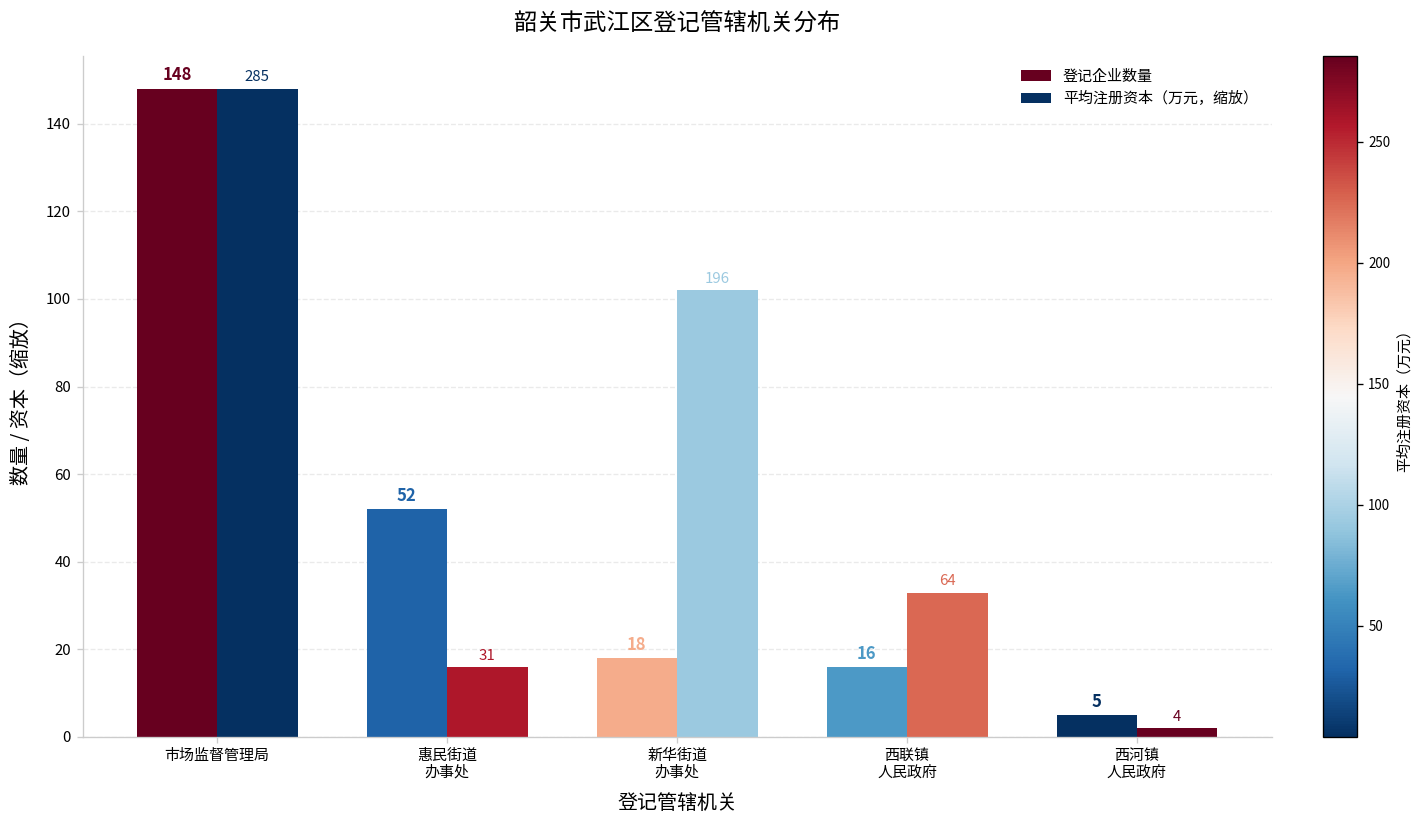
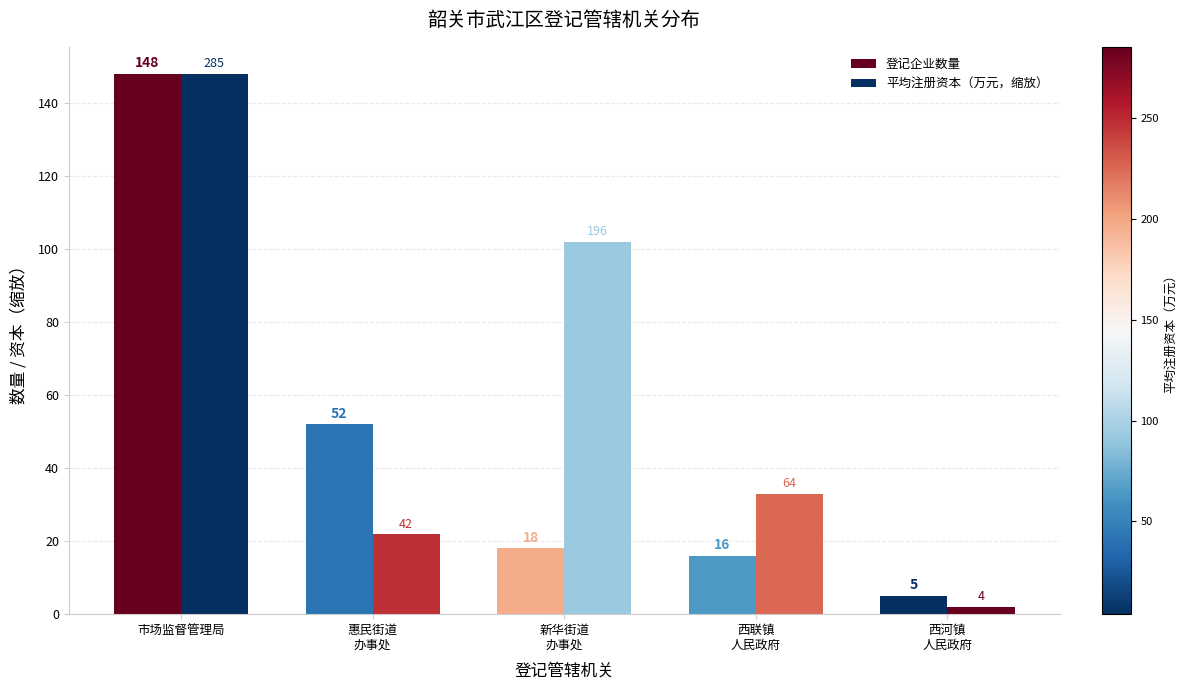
  {
    "登记企业数量": {
      "市场监督管理局": 148,
      "惠民街道 办事处": 52,
      "新华街道 办事处": 18,
      "西联镇 人民政府": 16,
      "西河镇 人民政府": 5
    },
    "平均注册资本（万元，缩放）": {
-     "惠民街道 办事处": 31
+     "惠民街道 办事处": 42
    }
  }
